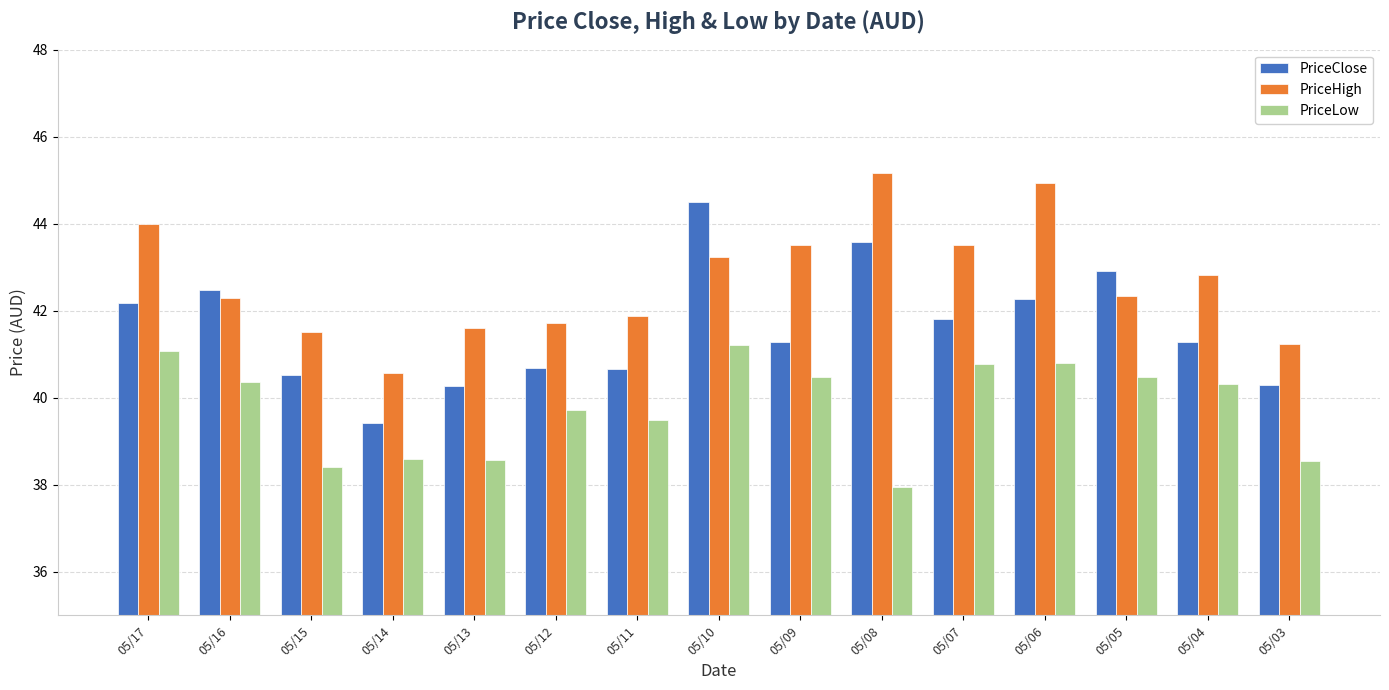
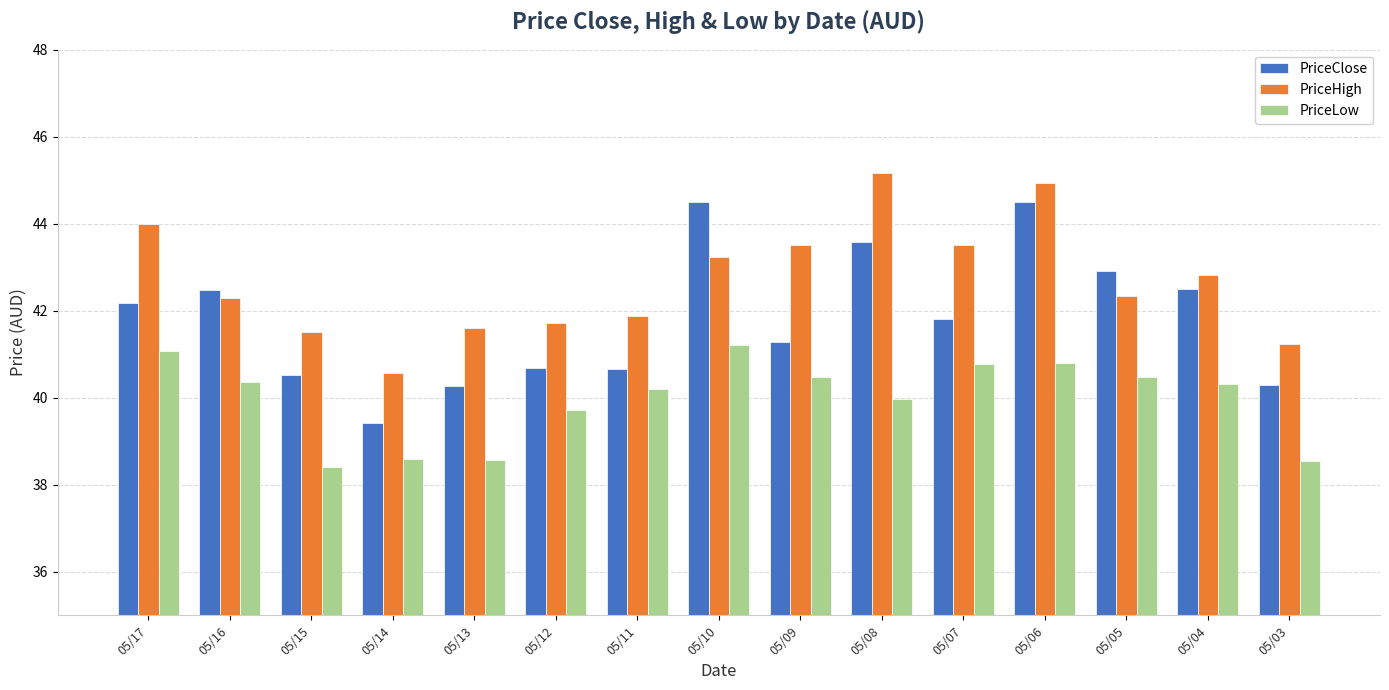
  {
    "PriceClose": {
      "05/17": 42.2,
      "05/16": 42.5,
      "05/15": 40.5,
      "05/14": 39.4,
      "05/13": 40.3,
      "05/12": 40.7,
      "05/11": 40.7,
      "05/10": 44.5,
      "05/09": 41.3,
      "05/08": 43.6,
      "05/07": 41.8,
-     "05/06": 42.3,
+     "05/06": 44.5,
      "05/05": 42.9,
-     "05/04": 41.3,
+     "05/04": 42.5,
      "05/03": 40.3
    },
    "PriceHigh": {
      "05/17": 44.0,
      "05/16": 42.3,
      "05/15": 41.5,
      "05/14": 40.6,
      "05/13": 41.6,
      "05/12": 41.7,
      "05/11": 41.9,
      "05/10": 43.2,
      "05/09": 43.5,
      "05/08": 45.2,
      "05/07": 43.5,
      "05/06": 44.9,
      "05/05": 42.3,
      "05/04": 42.8,
      "05/03": 41.2
    },
    "PriceLow": {
      "05/17": 41.1,
      "05/16": 40.4,
      "05/15": 38.4,
      "05/14": 38.6,
      "05/13": 38.6,
      "05/12": 39.7,
-     "05/11": 39.5,
+     "05/11": 40.2,
      "05/10": 41.2,
      "05/09": 40.5,
-     "05/08": 37.9,
+     "05/08": 40.0,
      "05/07": 40.8,
      "05/06": 40.8,
      "05/05": 40.5,
      "05/04": 40.3,
      "05/03": 38.5
    }
  }
